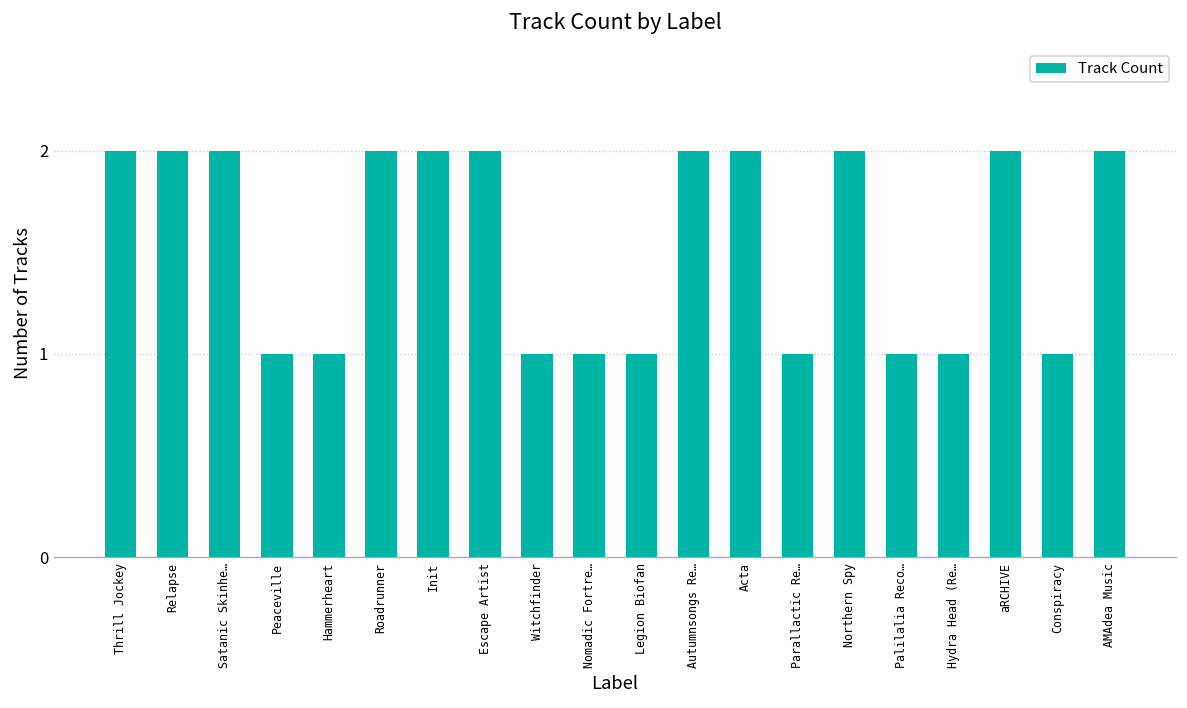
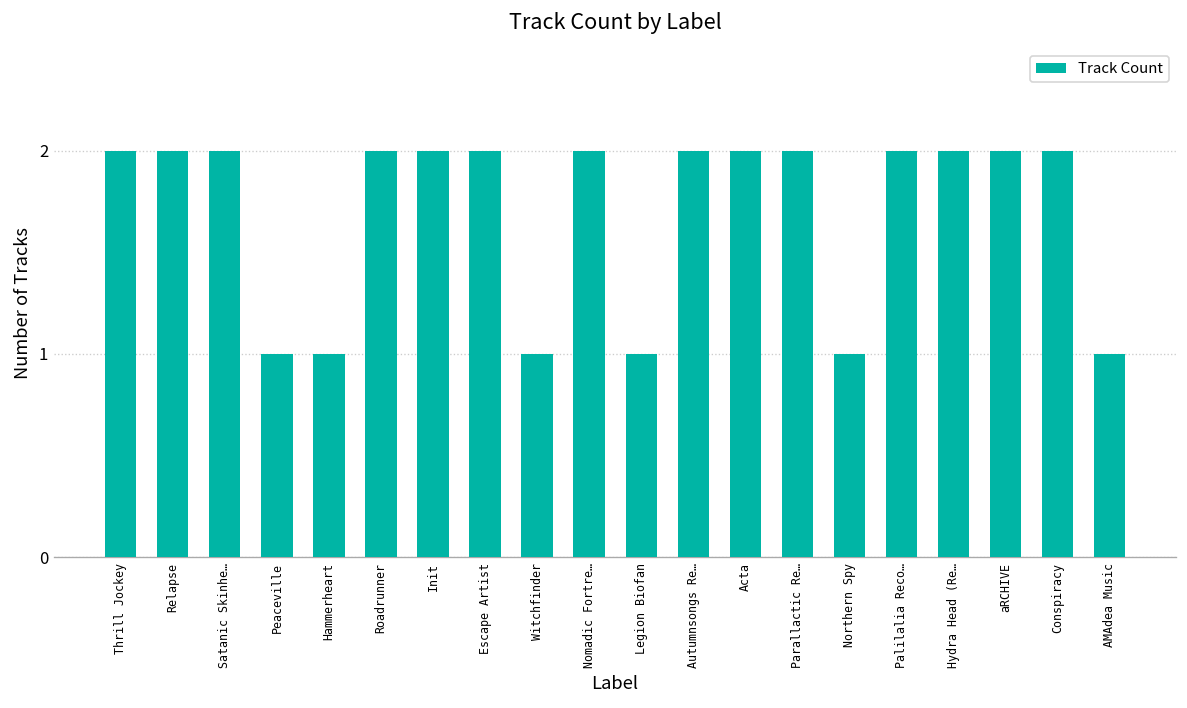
  {
    "Thrill Jockey": 2,
    "Relapse": 2,
    "Satanic Skinhe…": 2,
    "Peaceville": 1,
    "Hammerheart": 1,
    "Roadrunner": 2,
    "Init": 2,
    "Escape Artist": 2,
    "Witchfinder": 1,
-   "Nomadic Fortre…": 1,
+   "Nomadic Fortre…": 2,
    "Legion Biofan": 1,
    "Autumnsongs Re…": 2,
    "Acta": 2,
-   "Parallactic Re…": 1,
-   "Northern Spy": 2,
-   "Palilalia Reco…": 1,
-   "Hydra Head (Re…": 1,
+   "Parallactic Re…": 2,
+   "Northern Spy": 1,
+   "Palilalia Reco…": 2,
+   "Hydra Head (Re…": 2,
    "aRCHIVE": 2,
-   "Conspiracy": 1,
-   "AMAdea Music": 2
+   "Conspiracy": 2,
+   "AMAdea Music": 1
  }
